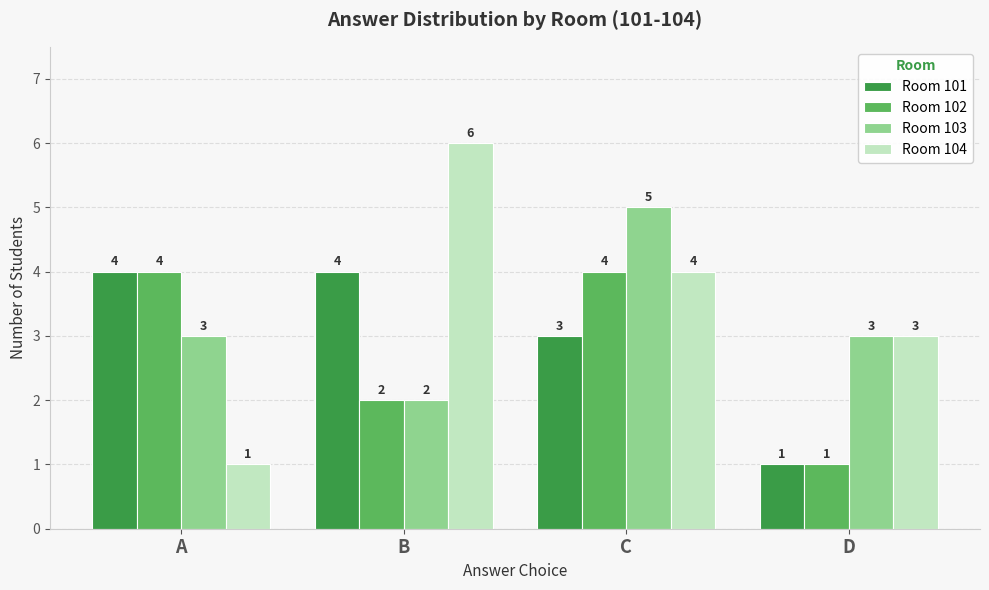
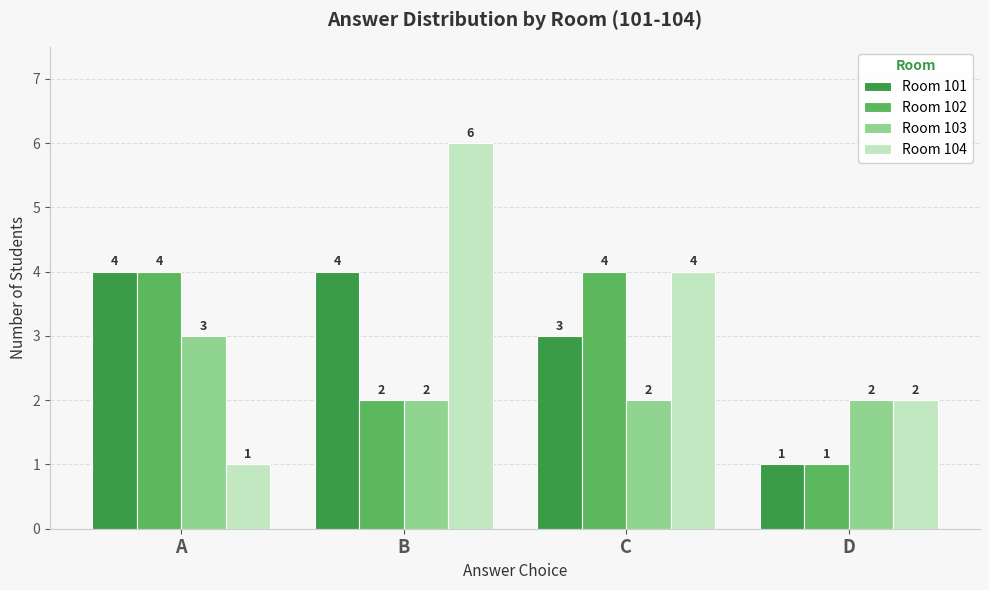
  {
    "Room 103": {
      "A": 3,
      "B": 2,
-     "C": 5,
-     "D": 3
+     "C": 2,
+     "D": 2
    },
    "Room 104": {
      "A": 1,
      "B": 6,
      "C": 4,
-     "D": 3
+     "D": 2
    }
  }
